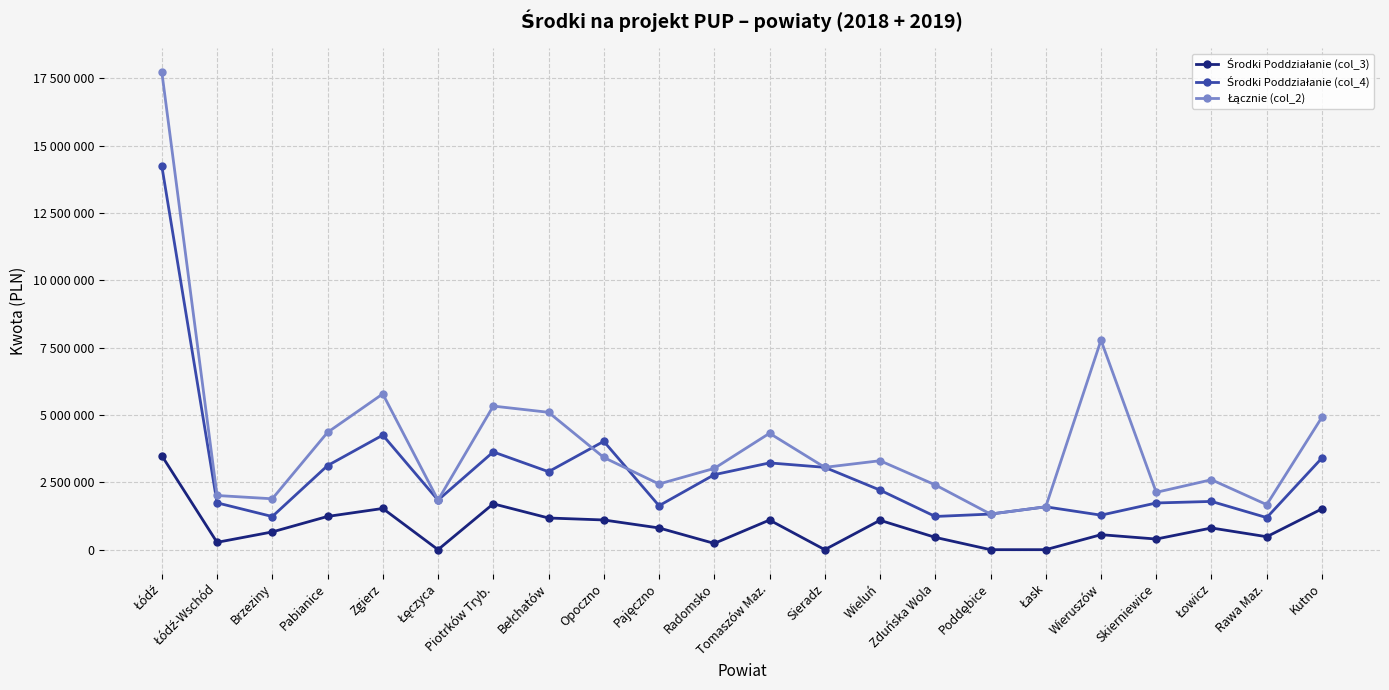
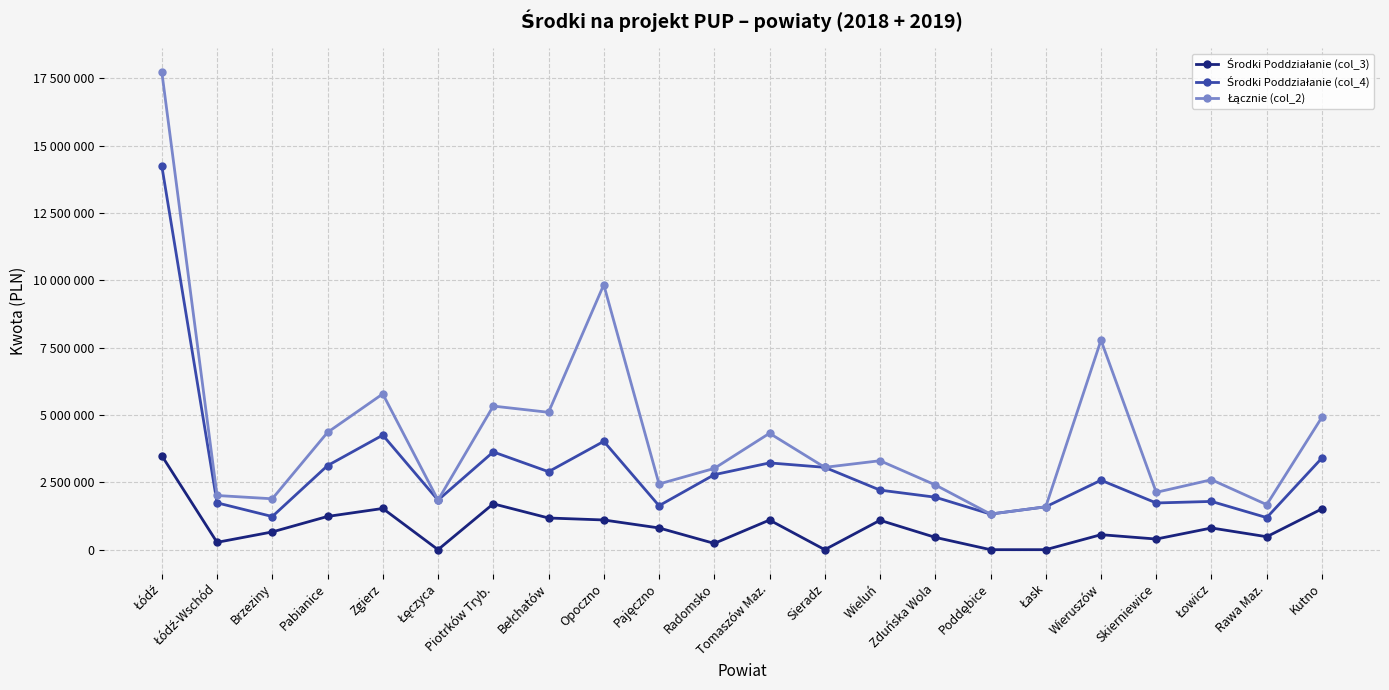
  {
    "Środki Poddziałanie (col_3)": {
      "Łódź": 3500000,
      "Łódź-Wschód": 300000,
      "Brzeziny": 700000,
      "Pabianice": 1200000,
      "Zgierz": 1500000,
      "Łęczyca": 0,
      "Piotrków Tryb.": 1700000,
      "Bełchatów": 1200000,
      "Opoczno": 1100000,
      "Pajęczno": 800000,
      "Radomsko": 200000,
      "Tomaszów Maz.": 1100000,
      "Sieradz": 0,
      "Wieluń": 1100000,
      "Zduńska Wola": 500000,
      "Poddębice": 0,
      "Łask": 0,
      "Wieruszów": 600000,
      "Skierniewice": 400000,
      "Łowicz": 800000,
      "Rawa Maz.": 500000,
      "Kutno": 1500000
    },
    "Środki Poddziałanie (col_4)": {
      "Łódź": 14300000,
      "Łódź-Wschód": 1700000,
      "Brzeziny": 1200000,
      "Pabianice": 3100000,
      "Zgierz": 4300000,
      "Piotrków Tryb.": 3600000,
      "Bełchatów": 2900000,
      "Opoczno": 4000000,
      "Pajęczno": 1600000,
      "Radomsko": 2800000,
      "Tomaszów Maz.": 3200000,
      "Wieluń": 2200000,
-     "Zduńska Wola": 1200000,
-     "Wieruszów": 1300000,
+     "Zduńska Wola": 1900000,
+     "Wieruszów": 2600000,
      "Skierniewice": 1700000,
      "Łowicz": 1800000,
      "Rawa Maz.": 1200000,
      "Kutno": 3400000
    },
    "Łącznie (col_2)": {
      "Łódź": 17700000,
      "Łódź-Wschód": 2000000,
      "Brzeziny": 1900000,
      "Pabianice": 4400000,
      "Zgierz": 5800000,
      "Piotrków Tryb.": 5300000,
      "Bełchatów": 5100000,
-     "Opoczno": 3400000,
+     "Opoczno": 9800000,
      "Pajęczno": 2400000,
      "Radomsko": 3000000,
      "Tomaszów Maz.": 4300000,
      "Wieluń": 3300000,
      "Zduńska Wola": 2400000,
      "Wieruszów": 7800000,
      "Skierniewice": 2100000,
      "Łowicz": 2600000,
      "Rawa Maz.": 1700000,
      "Kutno": 4900000
    }
  }
